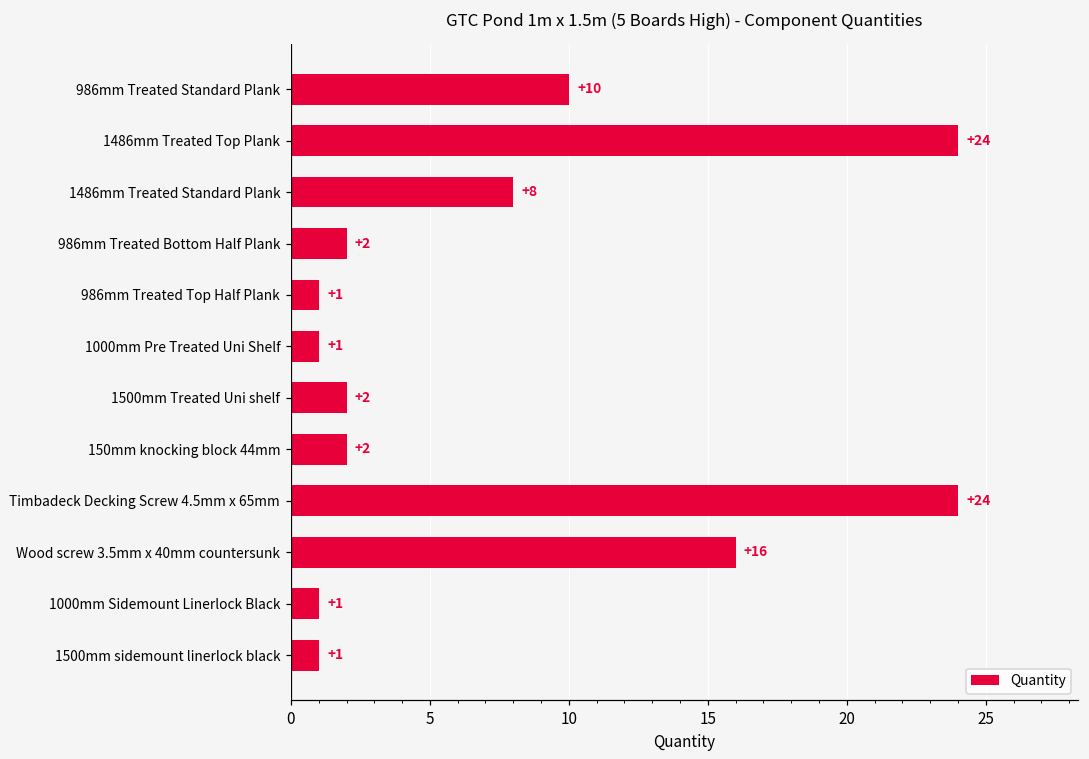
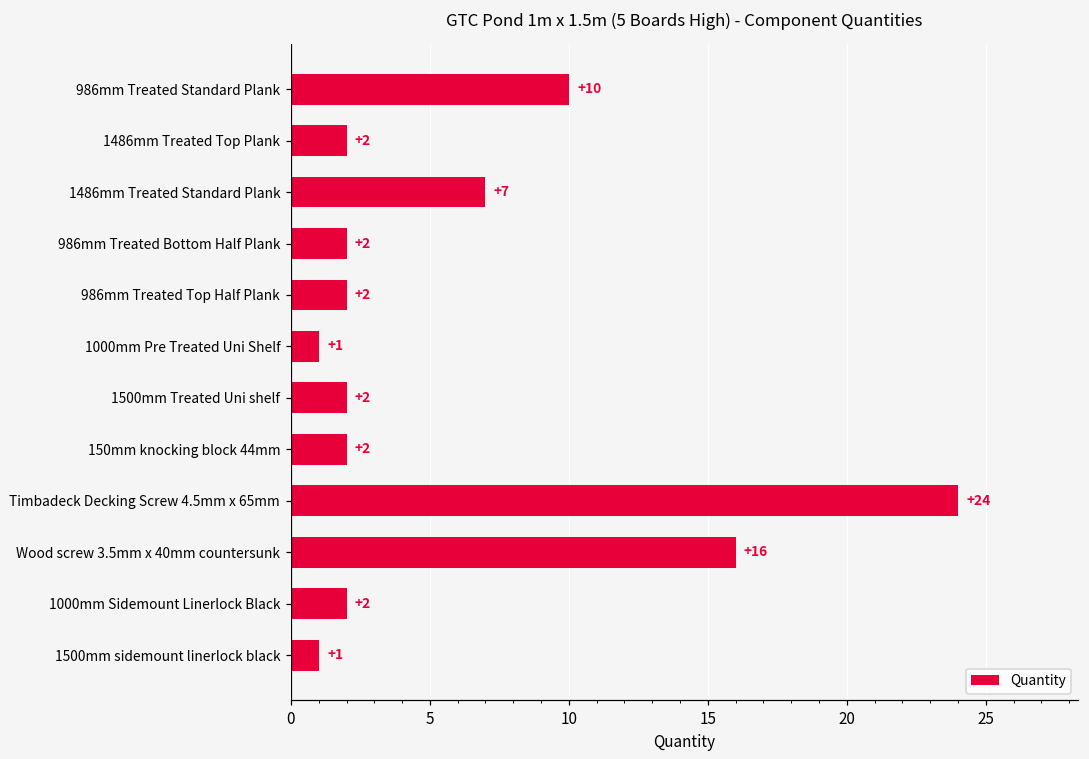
  {
    "986mm Treated Standard Plank": "+10",
-   "1486mm Treated Top Plank": "+24",
-   "1486mm Treated Standard Plank": "+8",
+   "1486mm Treated Top Plank": "+2",
+   "1486mm Treated Standard Plank": "+7",
    "986mm Treated Bottom Half Plank": "+2",
-   "986mm Treated Top Half Plank": "+1",
+   "986mm Treated Top Half Plank": "+2",
    "1000mm Pre Treated Uni Shelf": "+1",
    "1500mm Treated Uni shelf": "+2",
    "150mm knocking block 44mm": "+2",
    "Timbadeck Decking Screw 4.5mm x 65mm": "+24",
    "Wood screw 3.5mm x 40mm countersunk": "+16",
-   "1000mm Sidemount Linerlock Black": "+1",
+   "1000mm Sidemount Linerlock Black": "+2",
    "1500mm sidemount linerlock black": "+1"
  }
